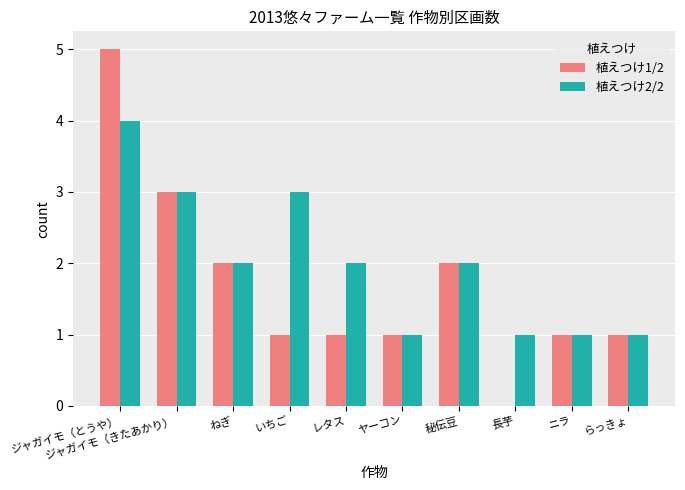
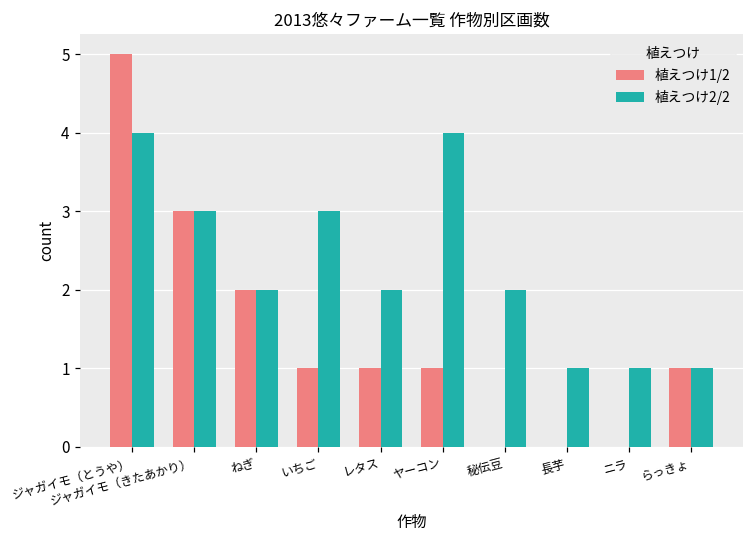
  {
    "植えつけ1/2": {
      "ジャガイモ（とうや）": 5,
      "ジャガイモ（きたあかり）": 3,
      "ねぎ": 2,
      "いちご": 1,
      "レタス": 1,
      "ヤーコン": 1,
-     "秘伝豆": 2,
+     "秘伝豆": 0,
      "長芋": 0,
-     "ニラ": 1,
+     "ニラ": 0,
      "らっきょ": 1
    },
    "植えつけ2/2": {
      "ジャガイモ（とうや）": 4,
      "ジャガイモ（きたあかり）": 3,
      "ねぎ": 2,
      "いちご": 3,
      "レタス": 2,
-     "ヤーコン": 1,
+     "ヤーコン": 4,
      "秘伝豆": 2,
      "長芋": 1,
      "ニラ": 1,
      "らっきょ": 1
    }
  }
